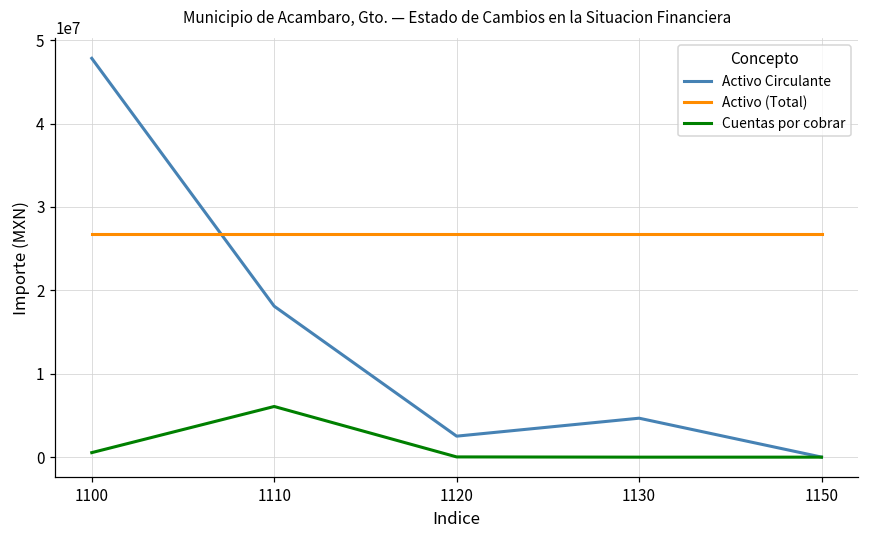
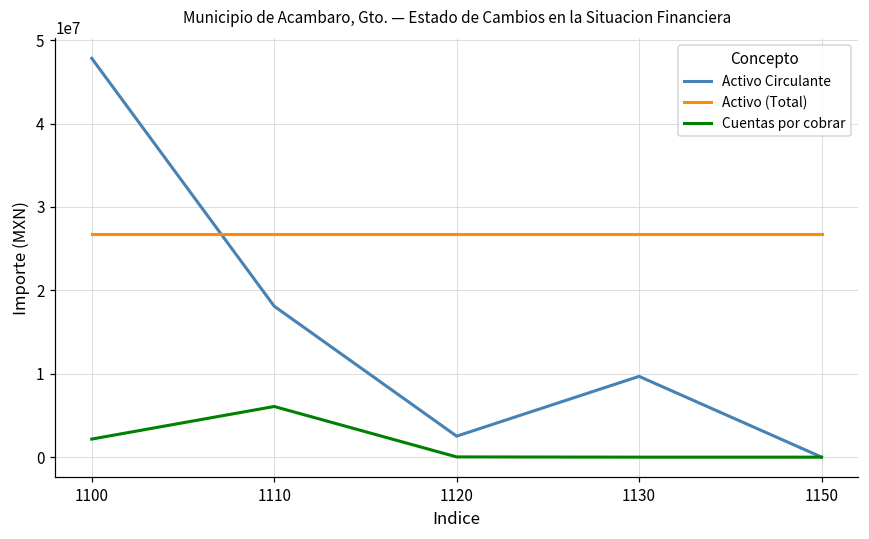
  {
    "Activo Circulante": {
      "1100": 48000000,
      "1110": 18000000,
      "1120": 3000000,
-     "1130": 5000000
+     "1130": 10000000
    },
    "Activo (Total)": {
      "1100": 27000000,
      "1110": 27000000,
      "1120": 27000000,
      "1130": 27000000,
      "1150": 27000000
    },
    "Cuentas por cobrar": {
-     "1100": 1000000,
+     "1100": 2000000,
      "1110": 6000000,
      "1120": 0,
      "1130": 0
    }
  }
